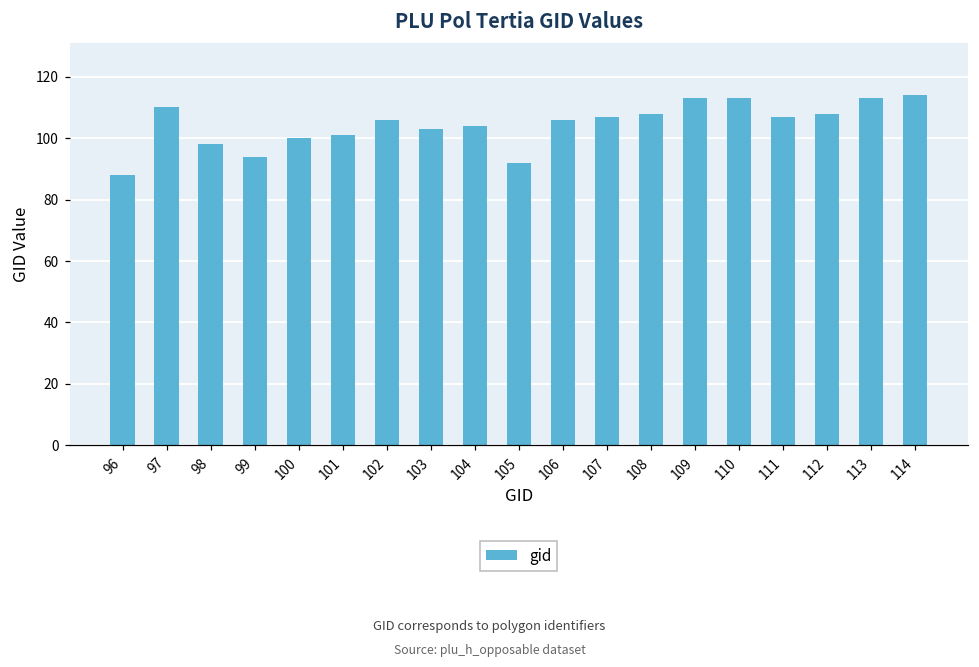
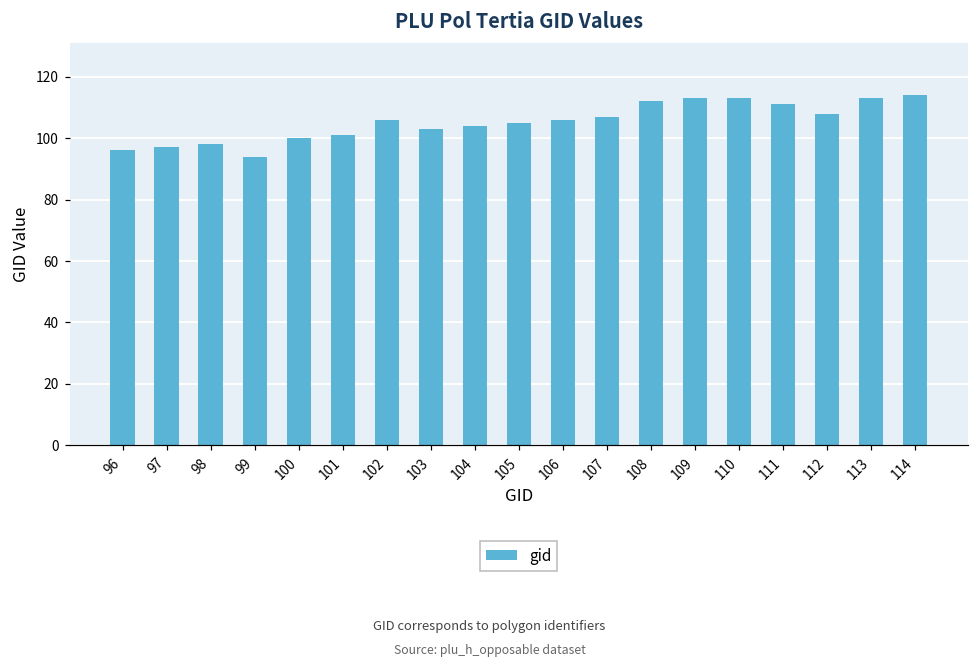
  {
-   "96": 88,
-   "97": 110,
+   "96": 96,
+   "97": 97,
    "98": 98,
    "99": 94,
    "100": 100,
    "101": 101,
    "102": 106,
    "103": 103,
    "104": 104,
-   "105": 92,
+   "105": 105,
    "106": 106,
    "107": 107,
-   "108": 108,
+   "108": 112,
    "109": 113,
    "110": 113,
-   "111": 107,
+   "111": 111,
    "112": 108,
    "113": 113,
    "114": 114
  }
